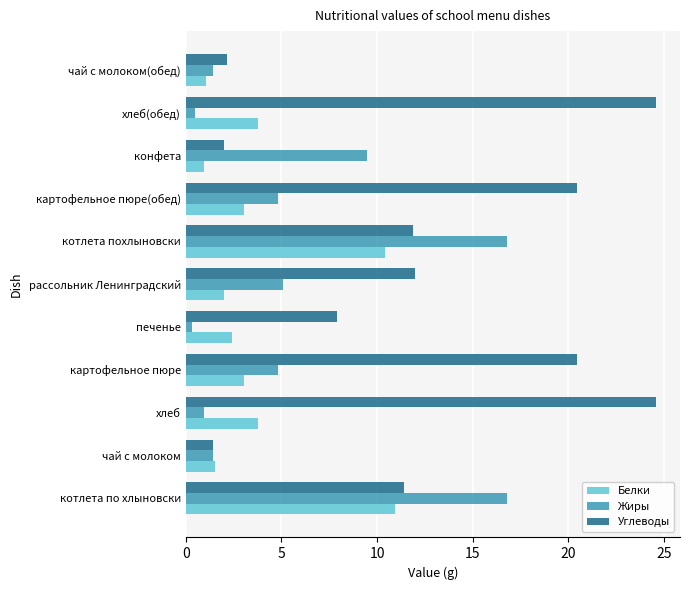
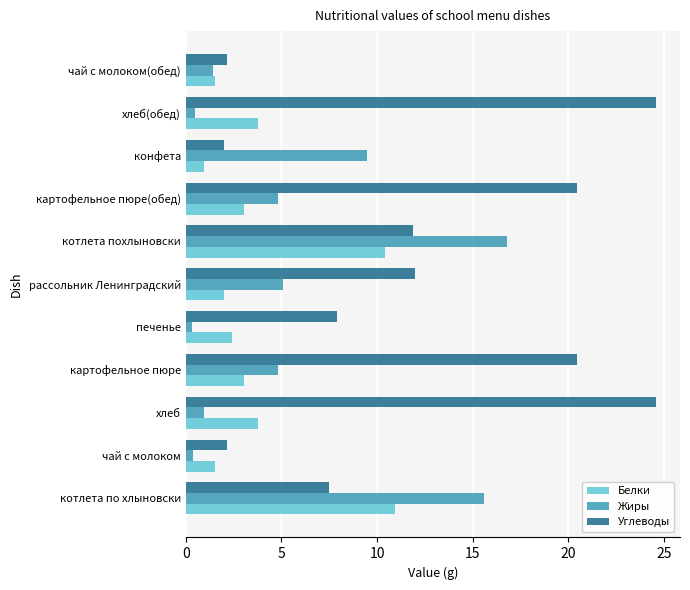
  {
    "Белки": {
-     "чай с молоком(обед)": 1.1,
+     "чай с молоком(обед)": 1.6,
      "хлеб(обед)": 3.8,
      "конфета": 1.0,
      "картофельное пюре(обед)": 3.1,
      "котлета похлыновски": 10.4,
      "рассольник Ленинградский": 2.0,
      "печенье": 2.4,
      "картофельное пюре": 3.1,
      "хлеб": 3.8,
      "чай с молоком": 1.6,
      "котлета по хлыновски": 11.0
    },
    "Жиры": {
      "чай с молоком(обед)": 1.5,
      "хлеб(обед)": 0.5,
      "конфета": 9.5,
      "картофельное пюре(обед)": 4.8,
      "котлета похлыновски": 16.8,
      "рассольник Ленинградский": 5.1,
      "печенье": 0.3,
      "картофельное пюре": 4.8,
      "хлеб": 1.0,
-     "чай с молоком": 1.5,
-     "котлета по хлыновски": 16.8
+     "чай с молоком": 0.4,
+     "котлета по хлыновски": 15.6
    },
    "Углеводы": {
      "чай с молоком(обед)": 2.2,
      "хлеб(обед)": 24.6,
      "конфета": 2.0,
      "картофельное пюре(обед)": 20.4,
      "котлета похлыновски": 11.9,
      "рассольник Ленинградский": 12.0,
      "печенье": 7.9,
      "картофельное пюре": 20.4,
      "хлеб": 24.6,
-     "чай с молоком": 1.4,
-     "котлета по хлыновски": 11.4
+     "чай с молоком": 2.2,
+     "котлета по хлыновски": 7.5
    }
  }
